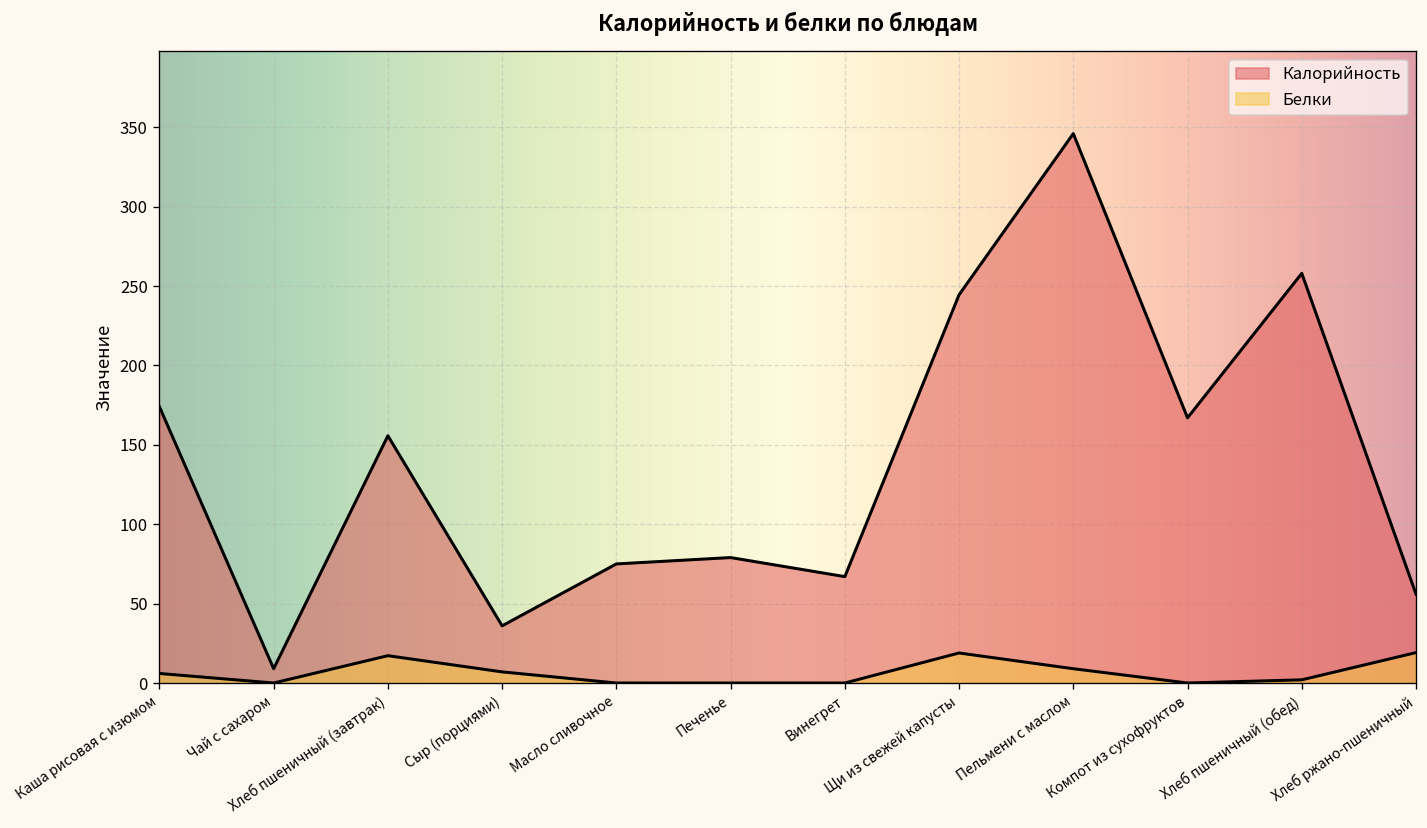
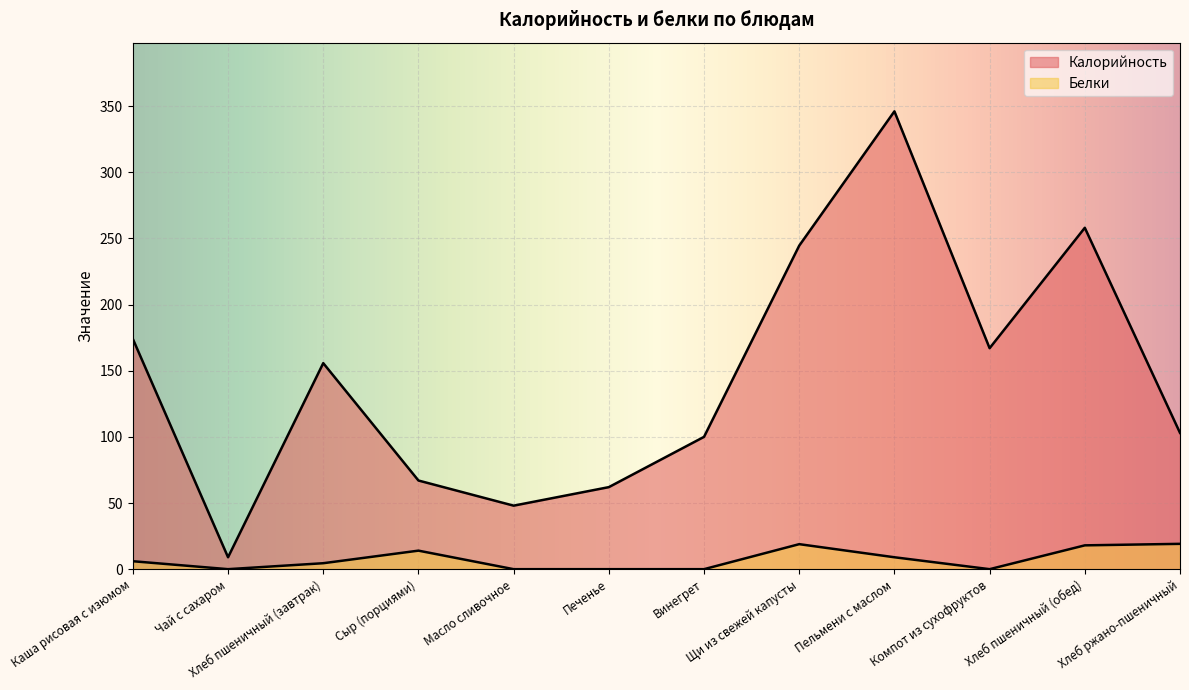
  {
    "Калорийность": {
      "Каша рисовая с изюмом": 174,
      "Чай с сахаром": 9,
      "Хлеб пшеничный (завтрак)": 156,
-     "Сыр (порциями)": 36,
-     "Масло сливочное": 75,
-     "Печенье": 79,
-     "Винегрет": 67,
+     "Сыр (порциями)": 67,
+     "Масло сливочное": 48,
+     "Печенье": 62,
+     "Винегрет": 100,
      "Щи из свежей капусты": 245,
      "Пельмени с маслом": 346,
      "Компот из сухофруктов": 167,
      "Хлеб пшеничный (обед)": 258,
-     "Хлеб ржано-пшеничный": 56
+     "Хлеб ржано-пшеничный": 103
    },
    "Белки": {
      "Каша рисовая с изюмом": 6,
      "Чай с сахаром": 0,
-     "Хлеб пшеничный (завтрак)": 17,
-     "Сыр (порциями)": 7,
+     "Хлеб пшеничный (завтрак)": 5,
+     "Сыр (порциями)": 14,
      "Масло сливочное": 0,
      "Печенье": 0,
      "Винегрет": 0,
      "Щи из свежей капусты": 19,
      "Пельмени с маслом": 9,
      "Компот из сухофруктов": 0,
-     "Хлеб пшеничный (обед)": 2,
+     "Хлеб пшеничный (обед)": 18,
      "Хлеб ржано-пшеничный": 19
    }
  }
